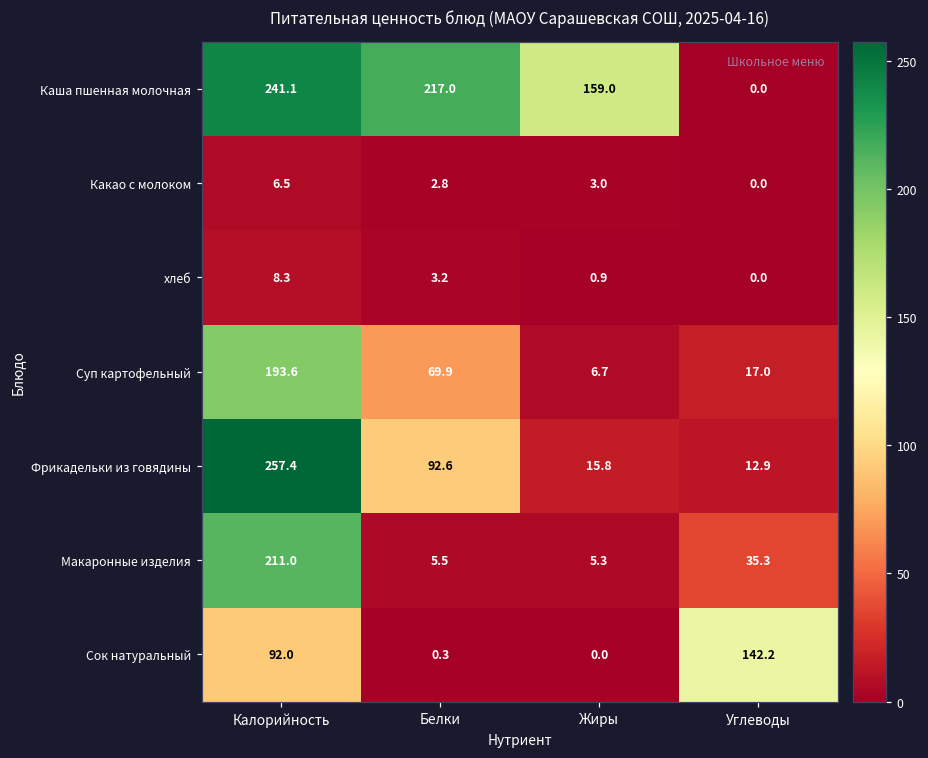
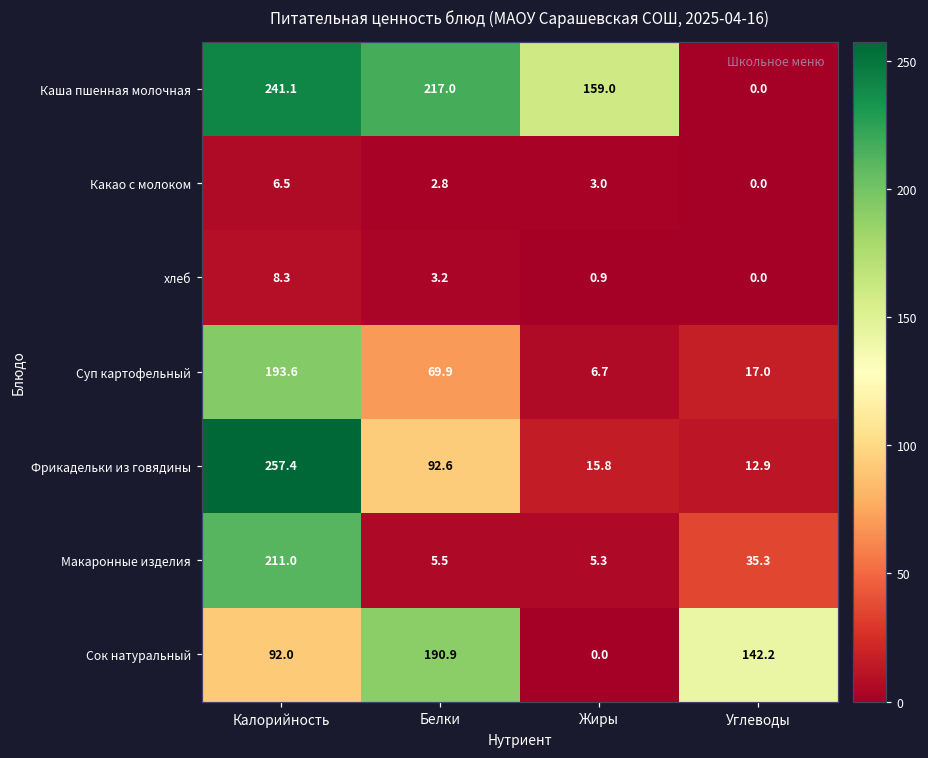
  {
    "Каша пшенная молочная": {
      "Калорийность": 241.1,
      "Белки": 217.0,
      "Жиры": 159.0
    },
    "Какао с молоком": {
      "Калорийность": 6.5,
      "Белки": 2.8,
      "Жиры": 3.0,
      "Углеводы": 0.0
    },
    "хлеб": {
      "Калорийность": 8.3,
      "Белки": 3.2,
      "Жиры": 0.9,
      "Углеводы": 0.0
    },
    "Суп картофельный": {
      "Калорийность": 193.6,
      "Белки": 69.9,
      "Жиры": 6.7,
      "Углеводы": 17.0
    },
    "Фрикадельки из говядины": {
      "Калорийность": 257.4,
      "Белки": 92.6,
      "Жиры": 15.8,
      "Углеводы": 12.9
    },
    "Макаронные изделия": {
      "Калорийность": 211.0,
      "Белки": 5.5,
      "Жиры": 5.3,
      "Углеводы": 35.3
    },
    "Сок натуральный": {
      "Калорийность": 92.0,
-     "Белки": 0.3,
+     "Белки": 190.9,
      "Жиры": 0.0,
      "Углеводы": 142.2
    }
  }
